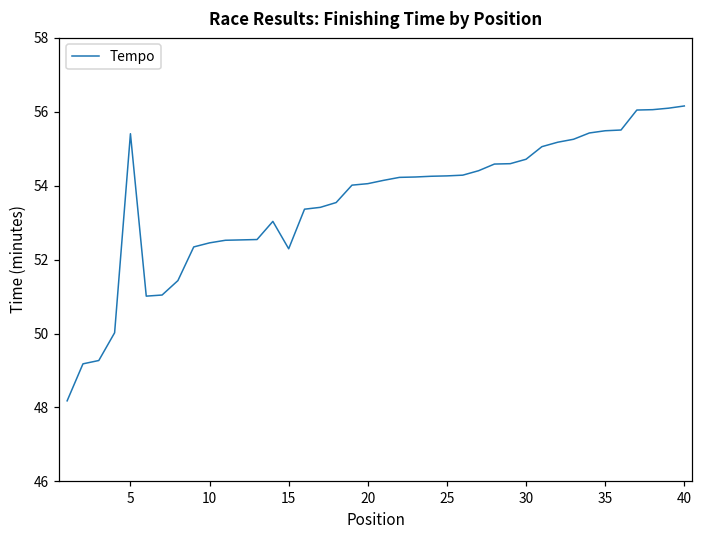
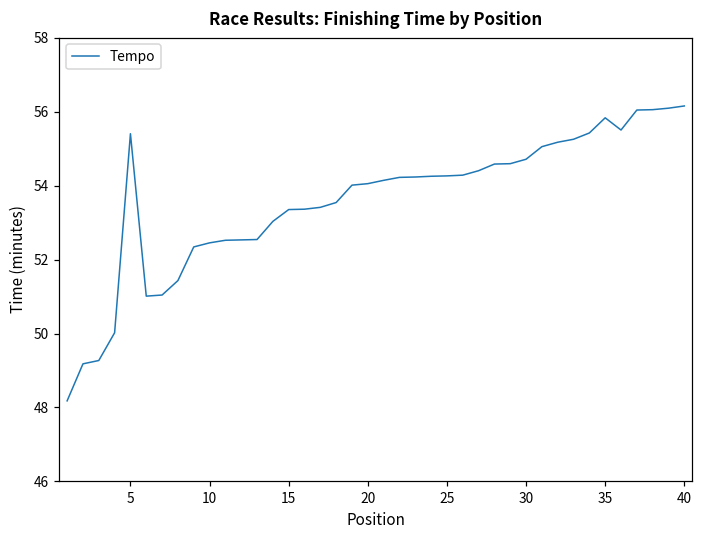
  {
    "5": 55.4,
    "10": 52.5,
-   "15": 52.3,
+   "15": 53.4,
    "20": 54.1,
    "25": 54.3,
    "30": 54.7,
-   "35": 55.5,
+   "35": 55.8,
    "40": 56.2
  }
